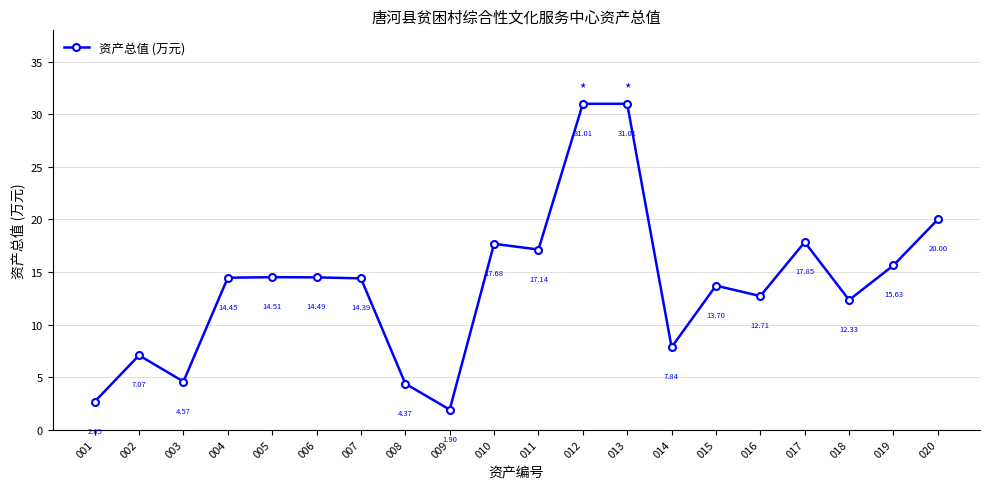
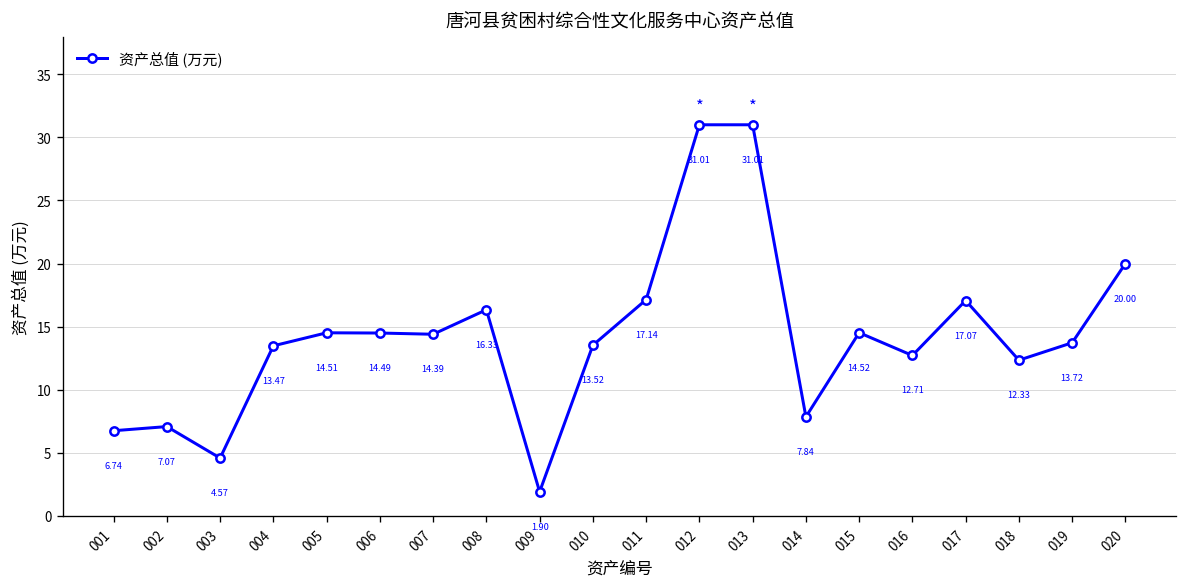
  {
-   "001": 2.65,
+   "001": 6.74,
    "002": 7.07,
    "003": 4.57,
-   "004": 14.45,
+   "004": 13.47,
    "005": 14.51,
    "006": 14.49,
    "007": 14.39,
-   "008": 4.37,
+   "008": 16.33,
    "009": 1.90,
-   "010": 17.68,
+   "010": 13.52,
    "011": 17.14,
    "014": 7.84,
-   "015": 13.70,
+   "015": 14.52,
    "016": 12.71,
-   "017": 17.85,
+   "017": 17.07,
    "018": 12.33,
-   "019": 15.63,
+   "019": 13.72,
    "020": 20.00
  }
